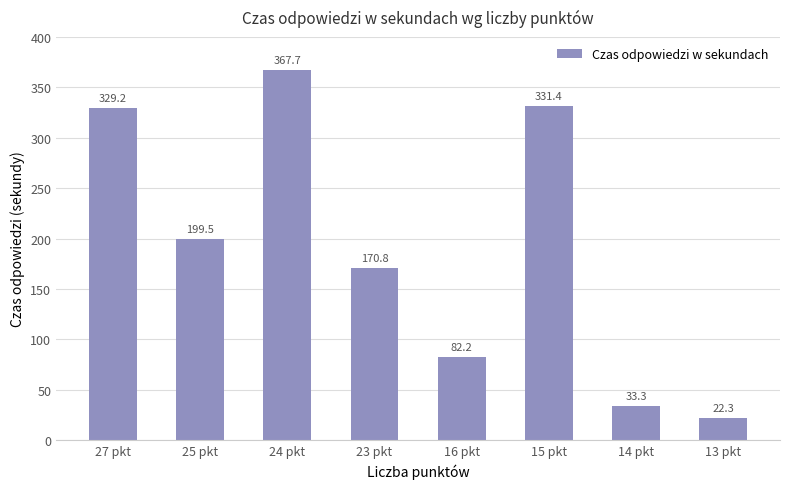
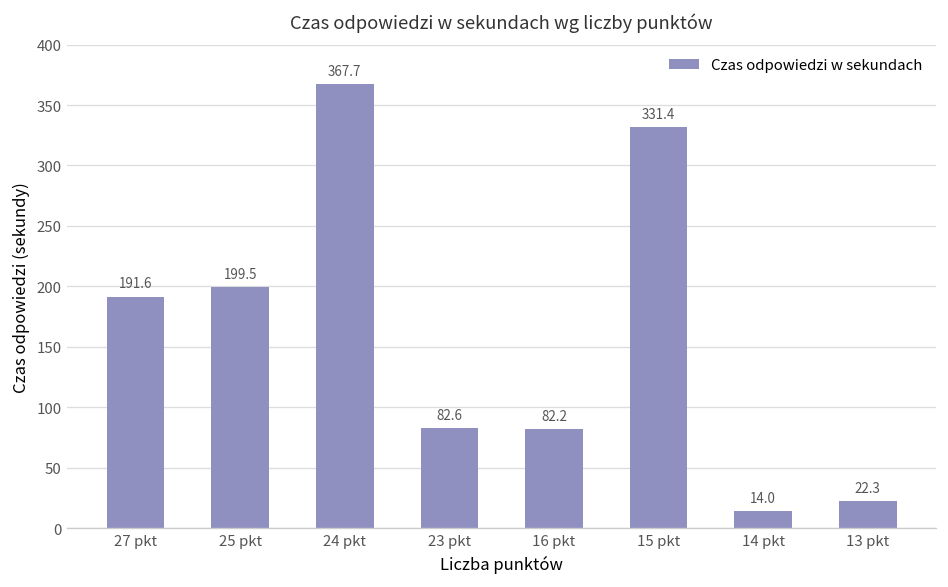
  {
-   "27 pkt": 329.2,
+   "27 pkt": 191.6,
    "25 pkt": 199.5,
    "24 pkt": 367.7,
-   "23 pkt": 170.8,
+   "23 pkt": 82.6,
    "16 pkt": 82.2,
    "15 pkt": 331.4,
-   "14 pkt": 33.3,
+   "14 pkt": 14.0,
    "13 pkt": 22.3
  }
